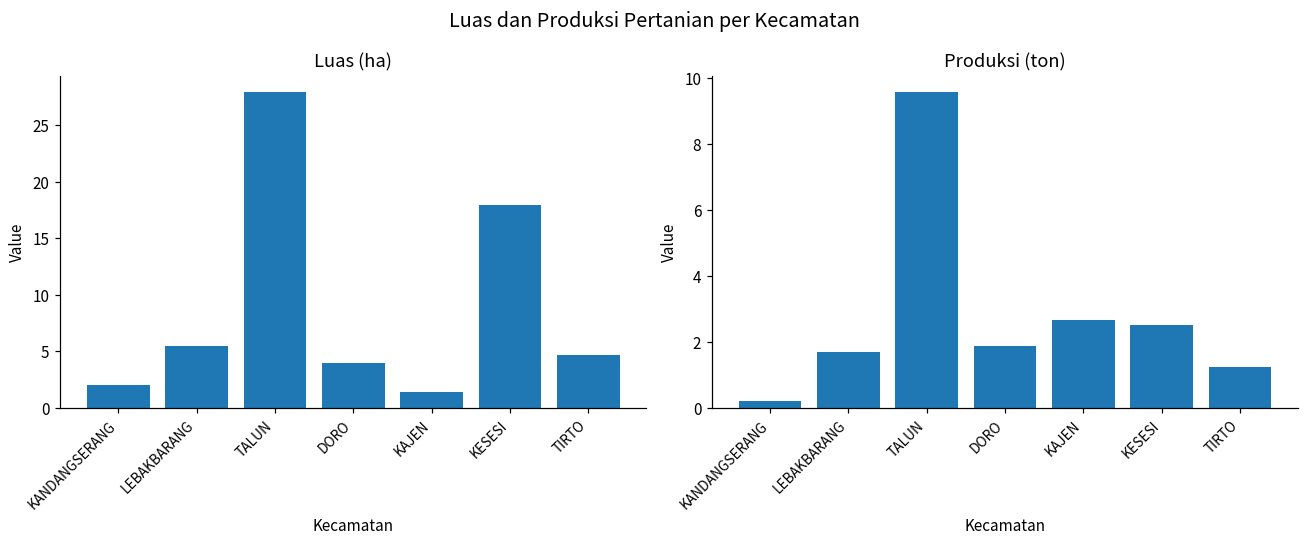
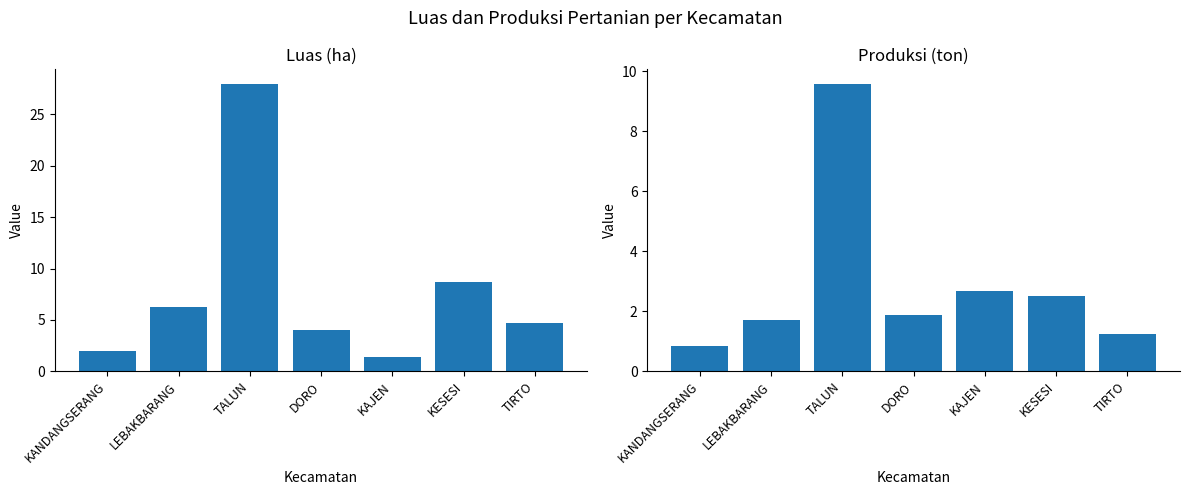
  {
    "Luas (ha)": {
      "KANDANGSERANG": 2.0,
-     "LEBAKBARANG": 5.5,
+     "LEBAKBARANG": 6.3,
      "TALUN": 28.0,
      "DORO": 4.0,
      "KAJEN": 1.4,
-     "KESESI": 18.0,
+     "KESESI": 8.7,
      "TIRTO": 4.7
    },
    "Produksi (ton)": {
-     "KANDANGSERANG": 0.2,
+     "KANDANGSERANG": 0.9,
      "LEBAKBARANG": 1.7,
      "TALUN": 9.6,
      "DORO": 1.9,
      "KAJEN": 2.7,
      "KESESI": 2.5,
      "TIRTO": 1.2
    }
  }
